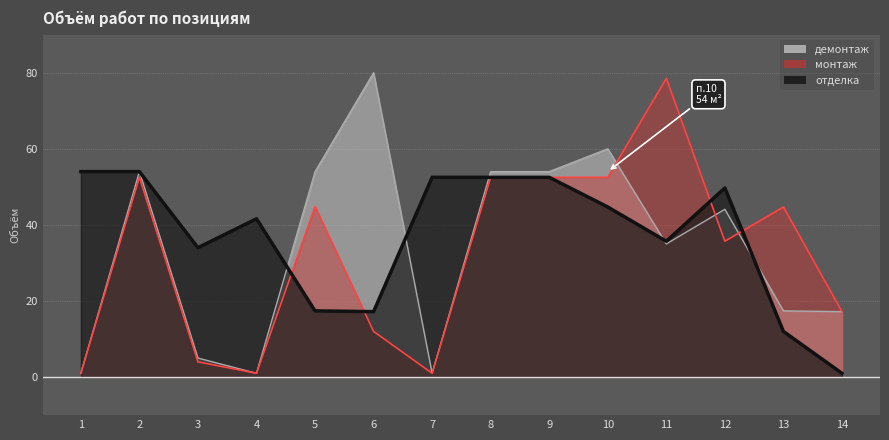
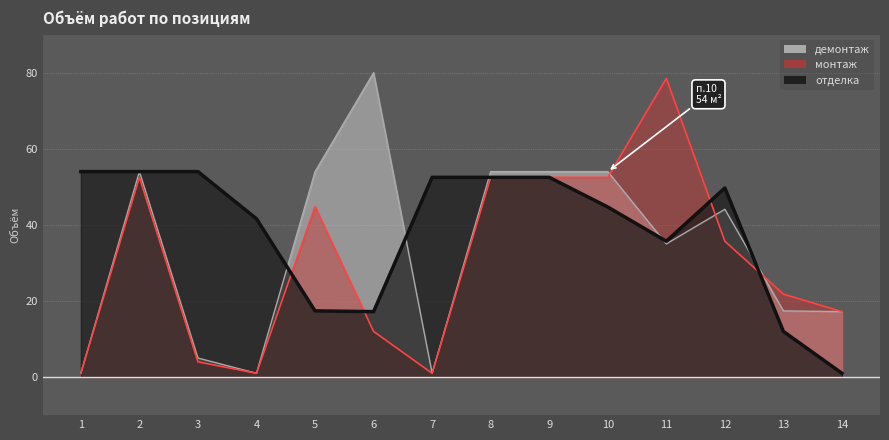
  {
    "демонтаж": {
      "3": 5,
      "5": 54,
      "6": 80,
      "8": 54,
      "9": 54,
-     "10": 60,
+     "10": 54,
      "11": 35,
      "12": 44,
      "13": 17
    },
    "монтаж": {
      "2": 53,
      "3": 4,
      "5": 45,
      "6": 12,
      "10": 53,
      "11": 79,
      "12": 36,
-     "13": 45
+     "13": 22
    },
    "отделка": {
      "1": 54,
-     "3": 34,
+     "3": 54,
      "4": 42,
      "5": 17,
      "6": 17,
      "7": 53,
      "10": 45,
      "11": 36,
      "12": 50,
      "13": 12,
      "14": 1
    }
  }
